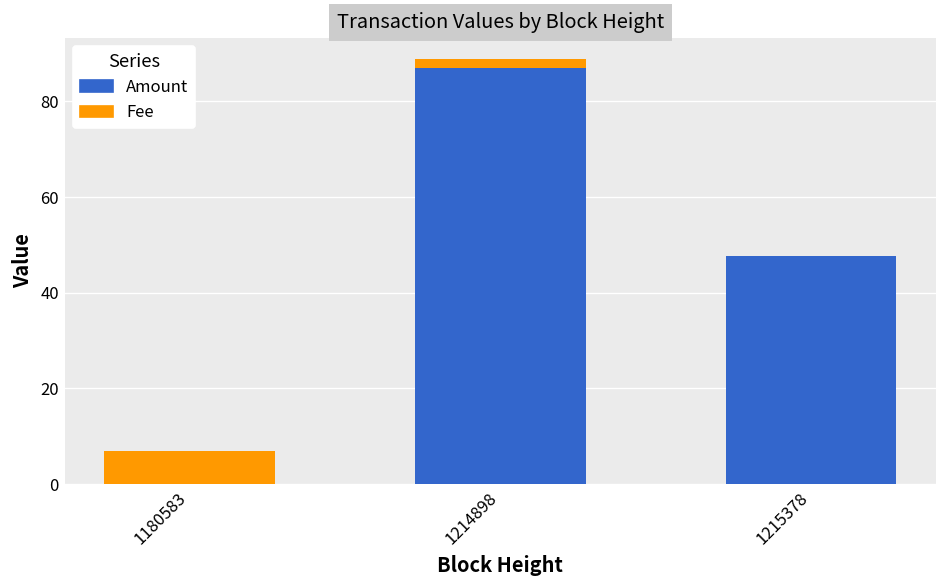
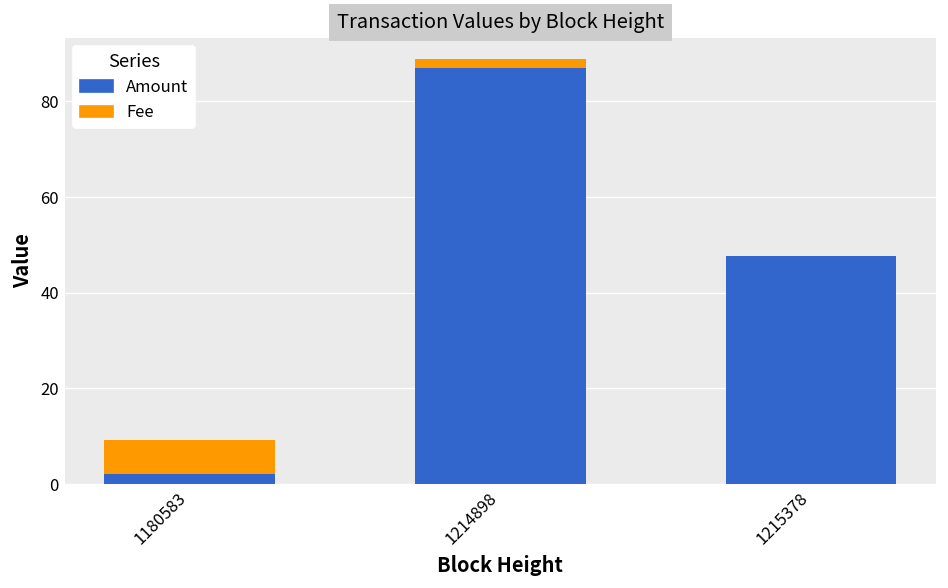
  {
    "Amount": {
-     "1180583": 0,
+     "1180583": 2,
      "1214898": 87,
      "1215378": 48
    },
    "Fee": {
      "1180583": 7,
      "1214898": 2
    }
  }
